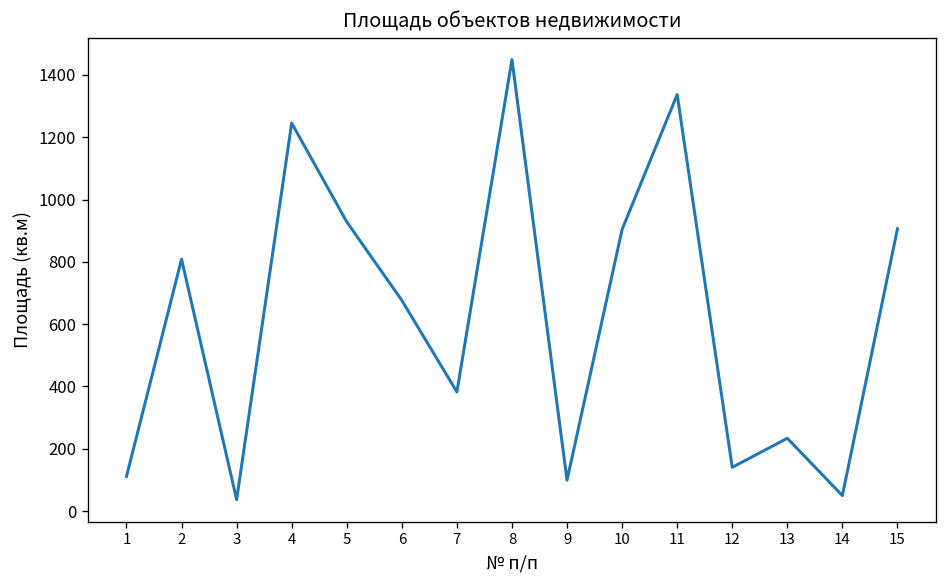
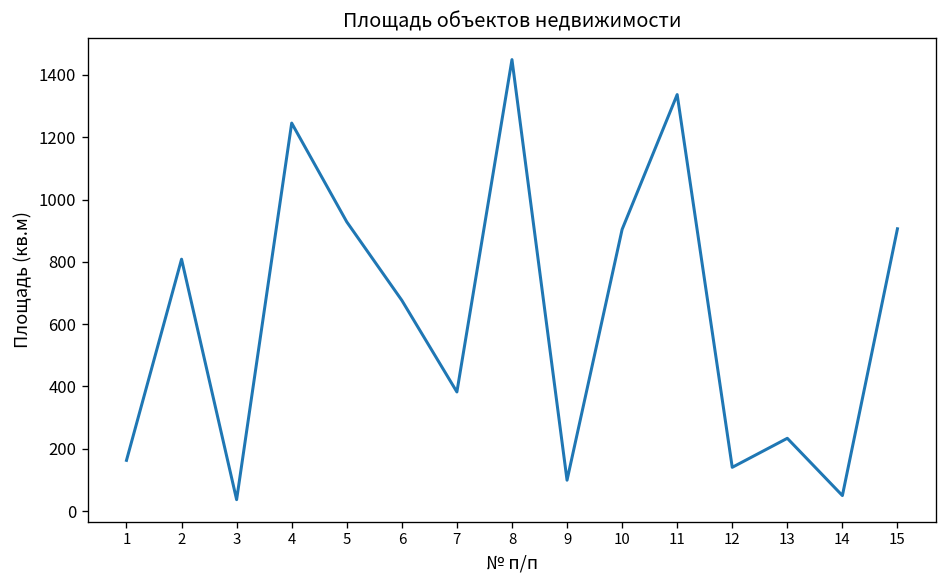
  {
-   "1": 110,
+   "1": 160,
    "2": 810,
    "3": 40,
    "4": 1250,
    "5": 930,
    "6": 680,
    "7": 380,
    "8": 1450,
    "9": 100,
    "10": 900,
    "11": 1340,
    "12": 140,
    "13": 230,
    "14": 50,
    "15": 910
  }
